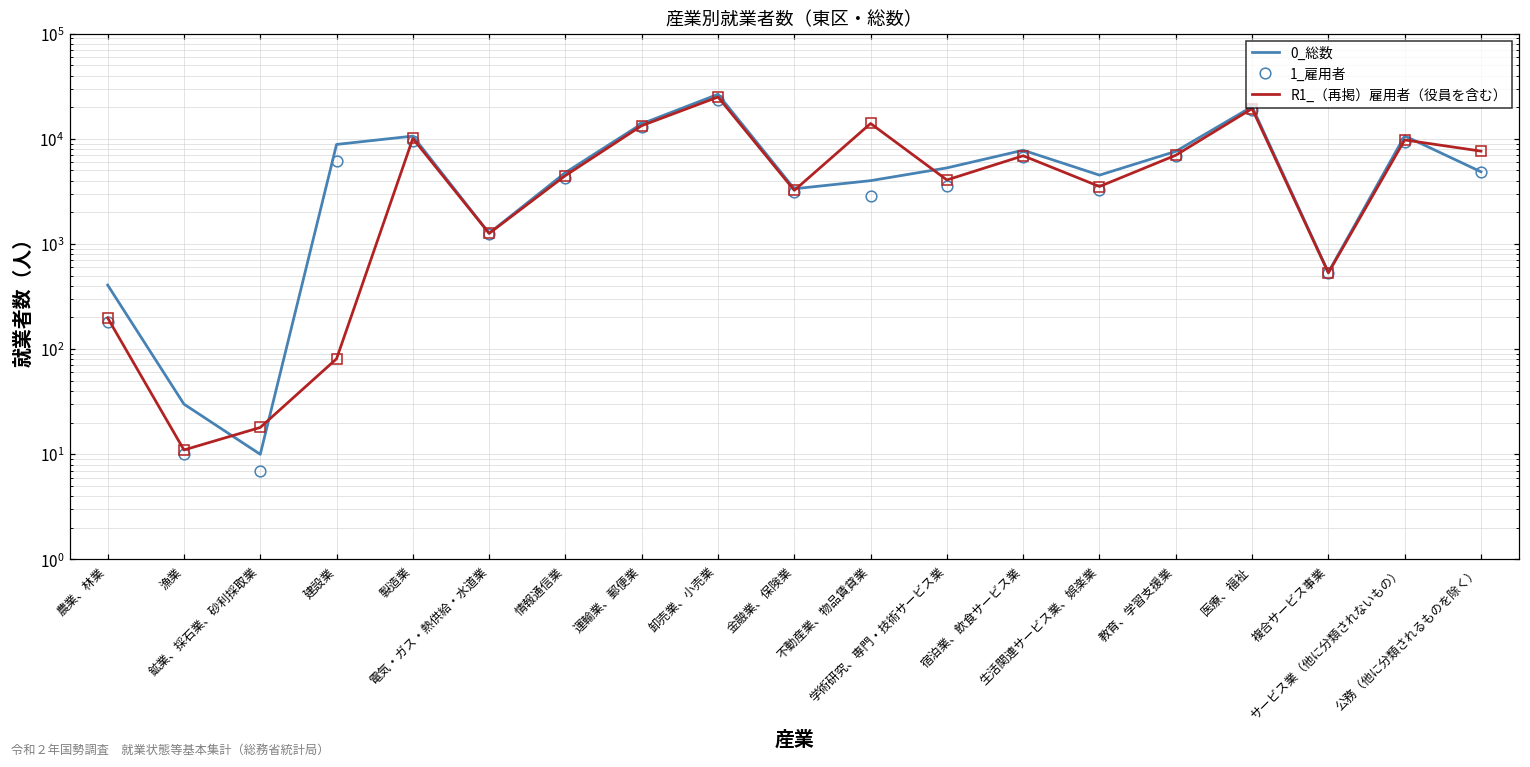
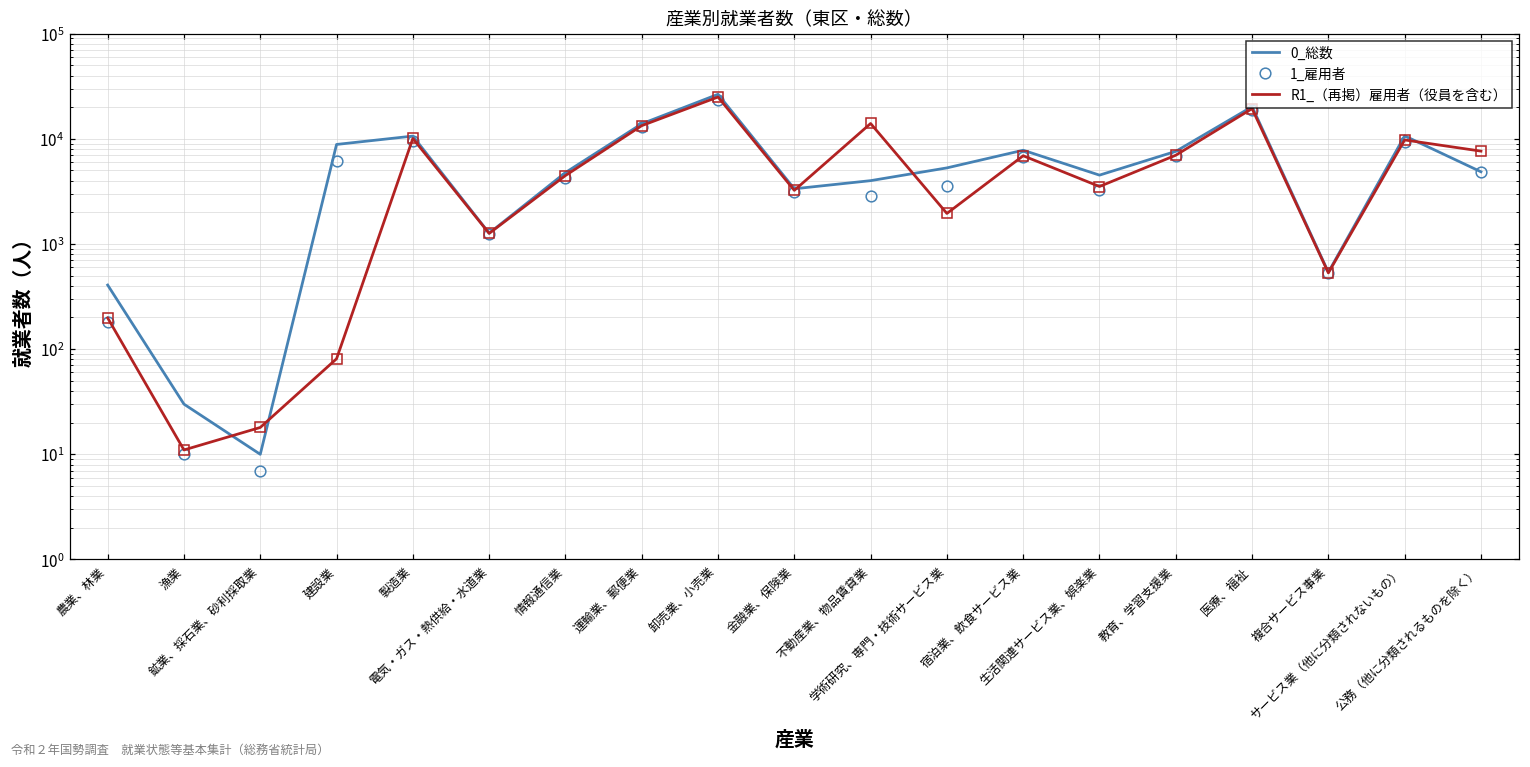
  {
    "R1_（再掲）雇用者（役員を含む）": {
      "農業、林業": 200,
      "漁業": 11,
      "鉱業、採石業、砂利採取業": 18,
      "建設業": 80,
      "情報通信業": 4000,
      "不動産業、物品賃貸業": 14000,
-     "学術研究、専門・技術サービス業": 4100,
+     "学術研究、専門・技術サービス業": 2000,
      "生活関連サービス業、娯楽業": 3500,
      "公務（他に分類されるものを除く）": 8000
    }
  }
